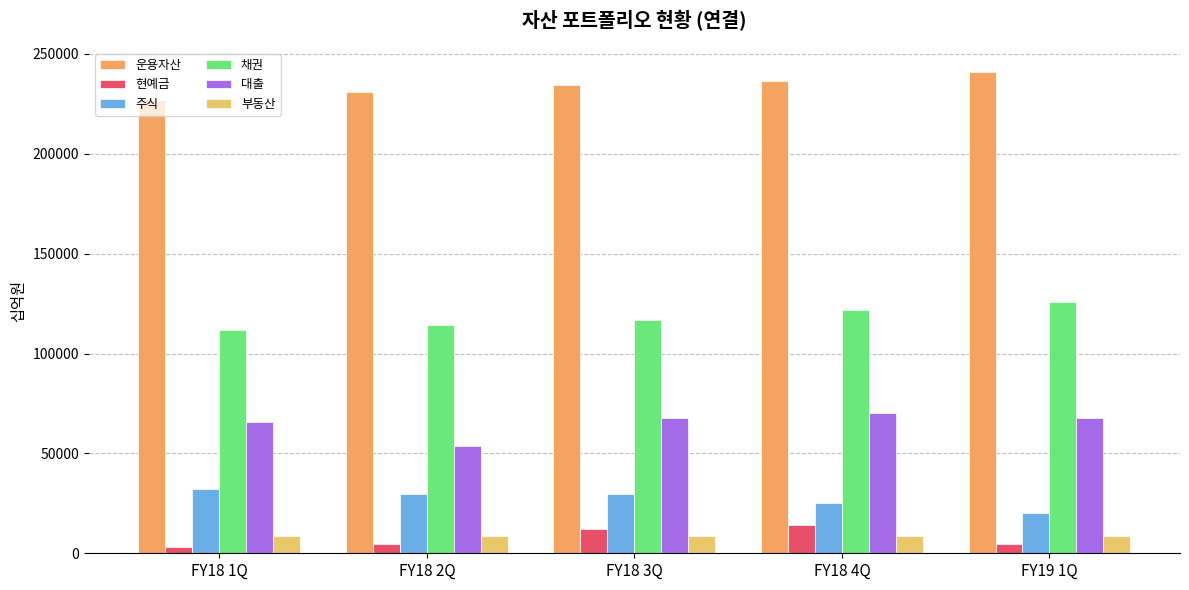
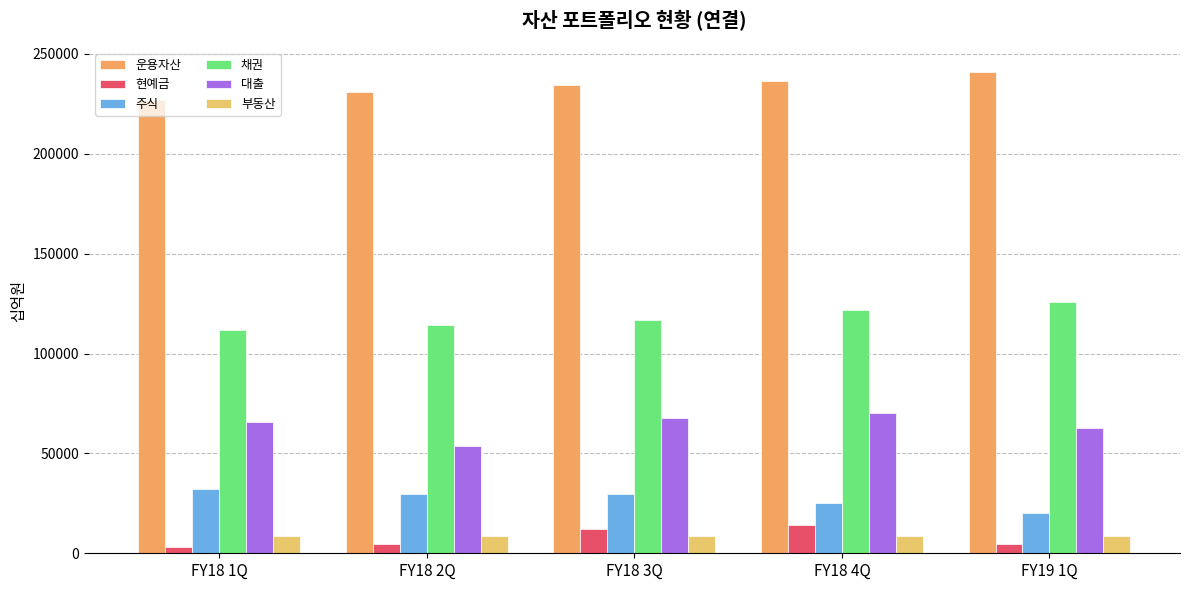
  {
    "현예금": {
      "FY18 1Q": 3000,
      "FY18 2Q": 5000,
      "FY18 3Q": 12000,
      "FY18 4Q": 14000,
      "FY19 1Q": 4000
    },
    "주식": {
      "FY18 1Q": 32000,
      "FY18 2Q": 30000,
      "FY18 3Q": 30000,
      "FY18 4Q": 25000,
      "FY19 1Q": 20000
    },
    "채권": {
      "FY18 1Q": 112000,
      "FY18 2Q": 114000,
      "FY18 3Q": 117000,
      "FY18 4Q": 122000,
      "FY19 1Q": 126000
    },
    "대출": {
      "FY18 1Q": 66000,
      "FY18 2Q": 53000,
      "FY18 3Q": 68000,
      "FY18 4Q": 70000,
-     "FY19 1Q": 68000
+     "FY19 1Q": 63000
    }
  }
